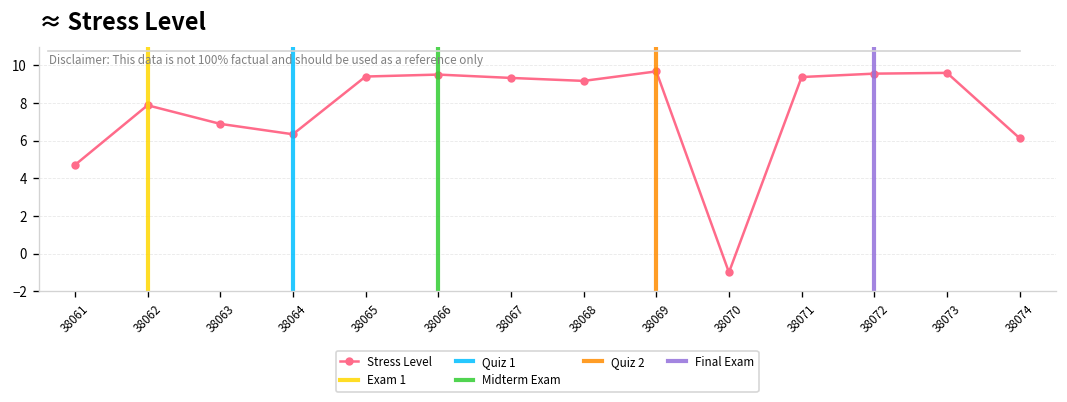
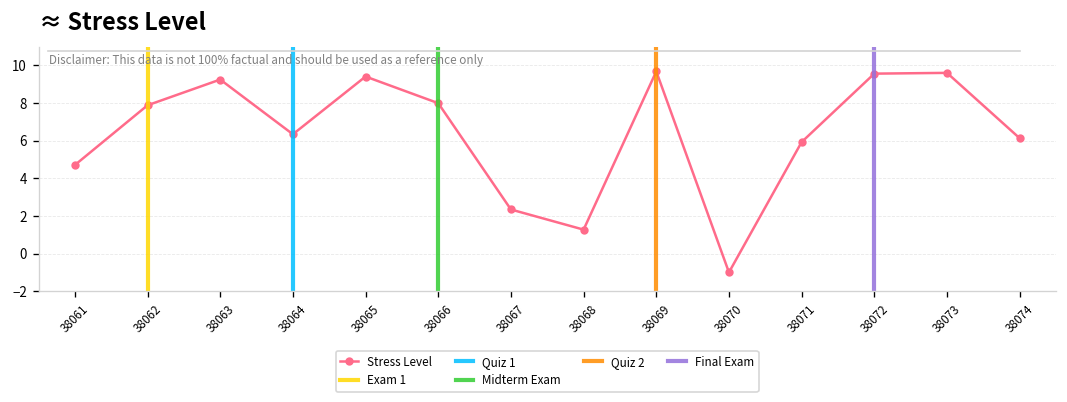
  {
    "38061": 4.7,
    "38062": 7.9,
-   "38063": 6.9,
+   "38063": 9.2,
    "38064": 6.3,
    "38065": 9.4,
-   "38066": 9.5,
-   "38067": 9.3,
-   "38068": 9.2,
+   "38066": 8.0,
+   "38067": 2.3,
+   "38068": 1.3,
    "38069": 9.7,
    "38070": -1.0,
-   "38071": 9.4,
+   "38071": 5.9,
    "38072": 9.6,
    "38073": 9.6,
    "38074": 6.1
  }
